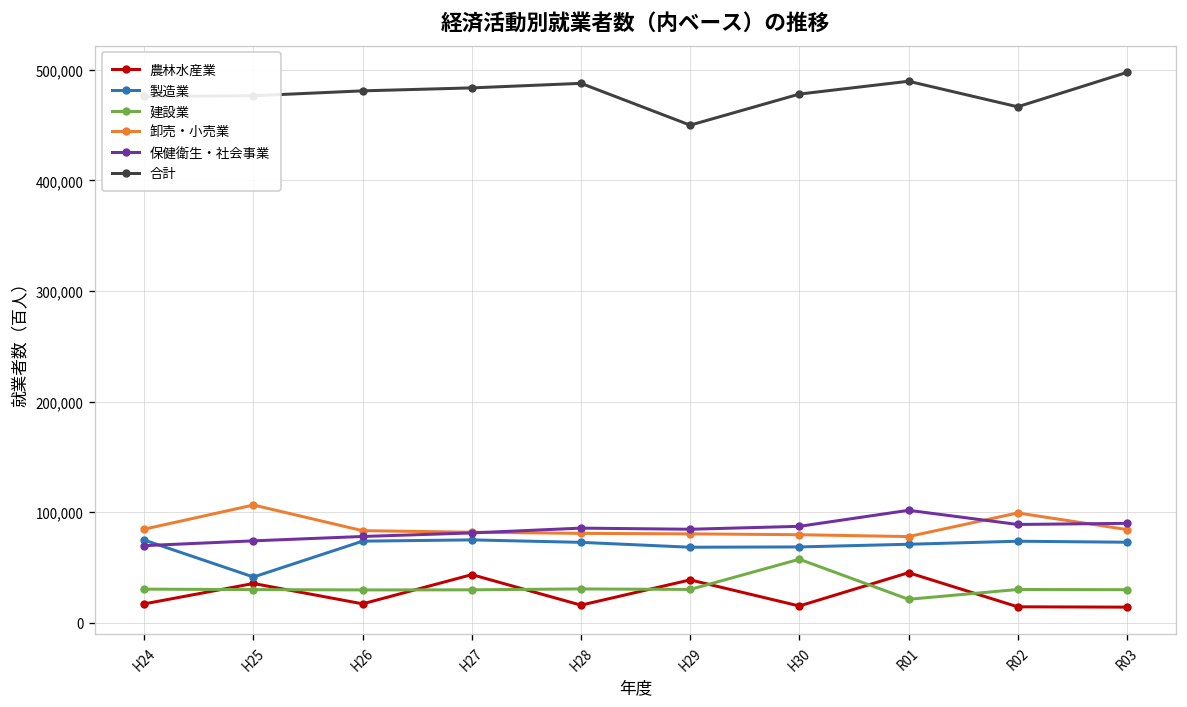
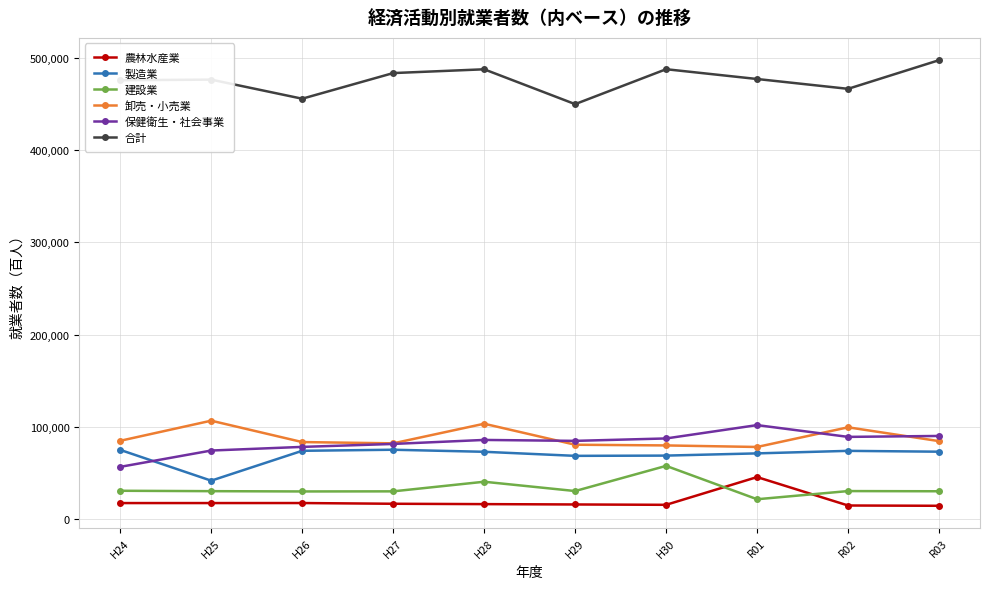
  {
    "農林水産業": {
      "H24": "20,000",
-     "H25": "40,000",
+     "H25": "20,000",
      "H26": "20,000",
-     "H27": "40,000",
+     "H27": "20,000",
      "H28": "20,000",
-     "H29": "40,000",
+     "H29": "20,000",
      "H30": "20,000",
      "R01": "50,000",
      "R02": "10,000",
      "R03": "10,000"
    },
    "製造業": {
      "H24": "70,000",
      "H25": "40,000",
      "H26": "70,000",
      "H27": "70,000",
      "H28": "70,000",
      "H29": "70,000",
      "H30": "70,000",
      "R01": "70,000",
      "R02": "70,000",
      "R03": "70,000"
    },
    "建設業": {
      "H24": "30,000",
      "H25": "30,000",
      "H26": "30,000",
      "H27": "30,000",
-     "H28": "30,000",
+     "H28": "40,000",
      "H29": "30,000",
      "H30": "60,000",
      "R01": "20,000",
      "R02": "30,000",
      "R03": "30,000"
    },
    "卸売・小売業": {
      "H24": "80,000",
      "H25": "110,000",
      "H26": "80,000",
-     "H28": "80,000",
+     "H28": "100,000",
      "H29": "80,000",
      "H30": "80,000",
      "R01": "80,000",
      "R02": "100,000",
      "R03": "80,000"
    },
    "保健衛生・社会事業": {
-     "H24": "70,000",
+     "H24": "60,000",
      "H25": "70,000",
      "H26": "80,000",
      "H28": "90,000",
      "H29": "80,000",
      "H30": "90,000",
      "R01": "100,000",
      "R02": "90,000",
      "R03": "90,000"
    },
    "合計": {
-     "H26": "480,000",
+     "H26": "460,000",
      "H27": "480,000",
      "H28": "490,000",
      "H29": "450,000",
-     "H30": "480,000",
-     "R01": "490,000",
+     "H30": "490,000",
+     "R01": "480,000",
      "R02": "470,000",
      "R03": "500,000"
    }
  }
